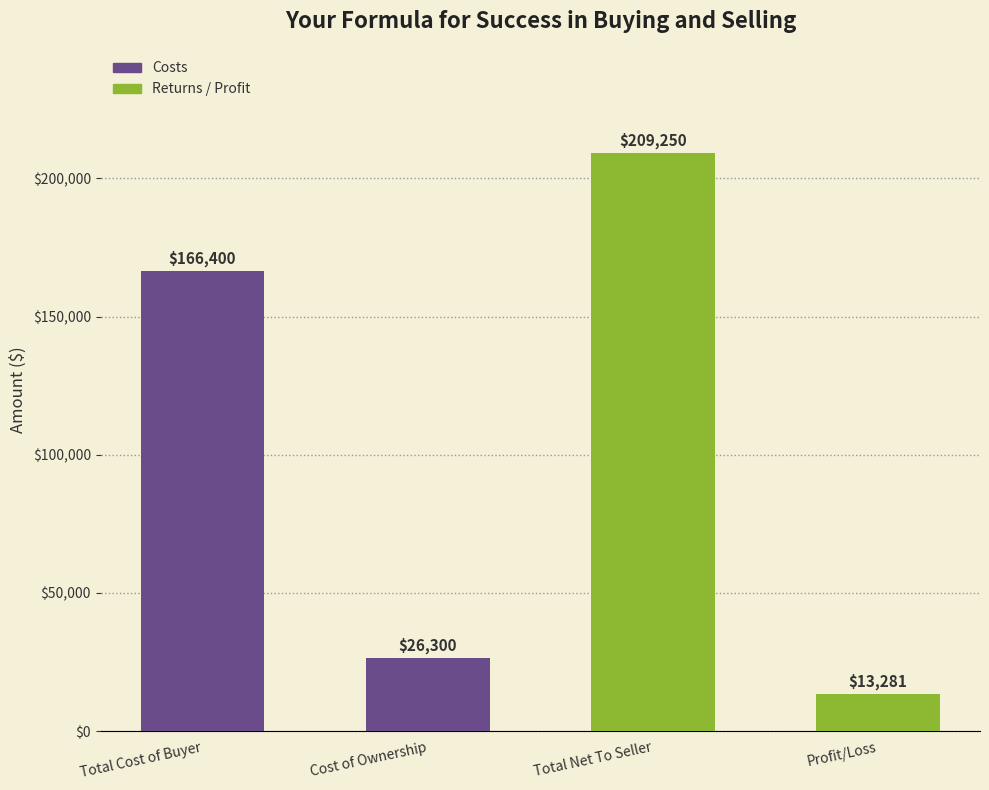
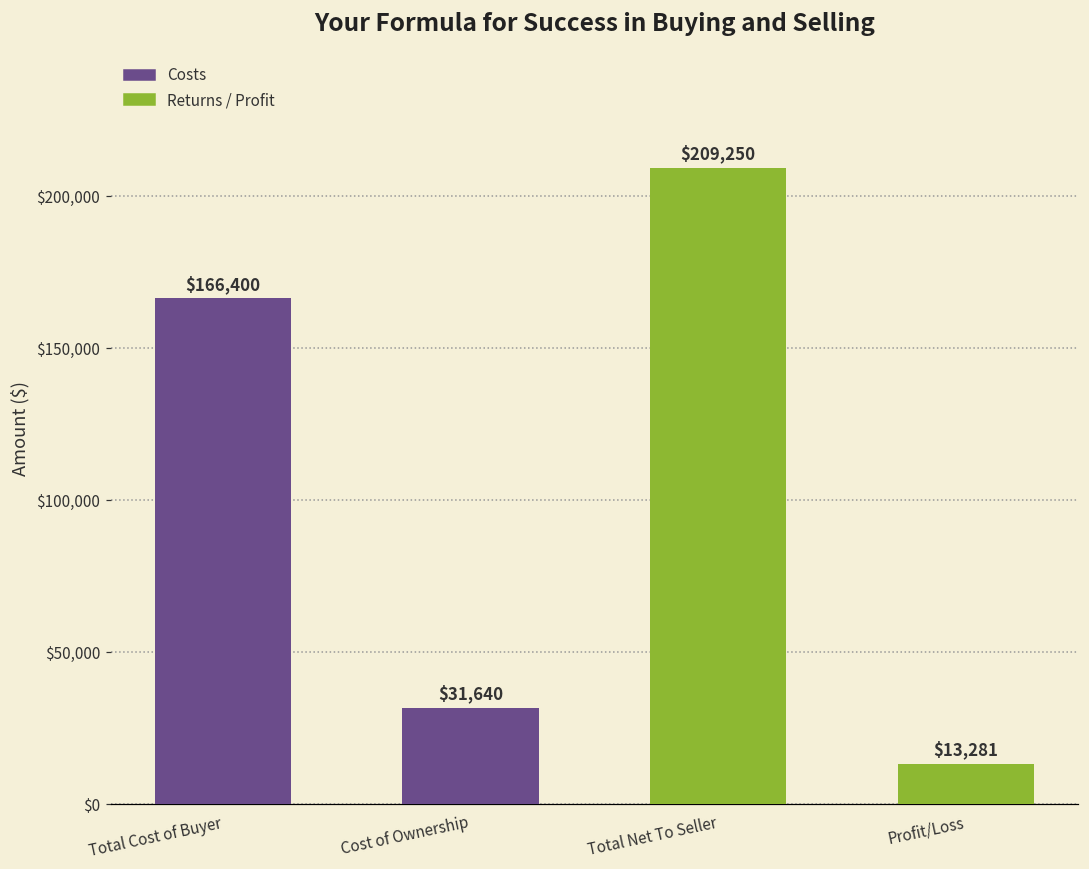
  {
    "Total Cost of Buyer": "$166,400",
-   "Cost of Ownership": "$26,300",
+   "Cost of Ownership": "$31,640",
    "Total Net To Seller": "$209,250",
    "Profit/Loss": "$13,281"
  }
